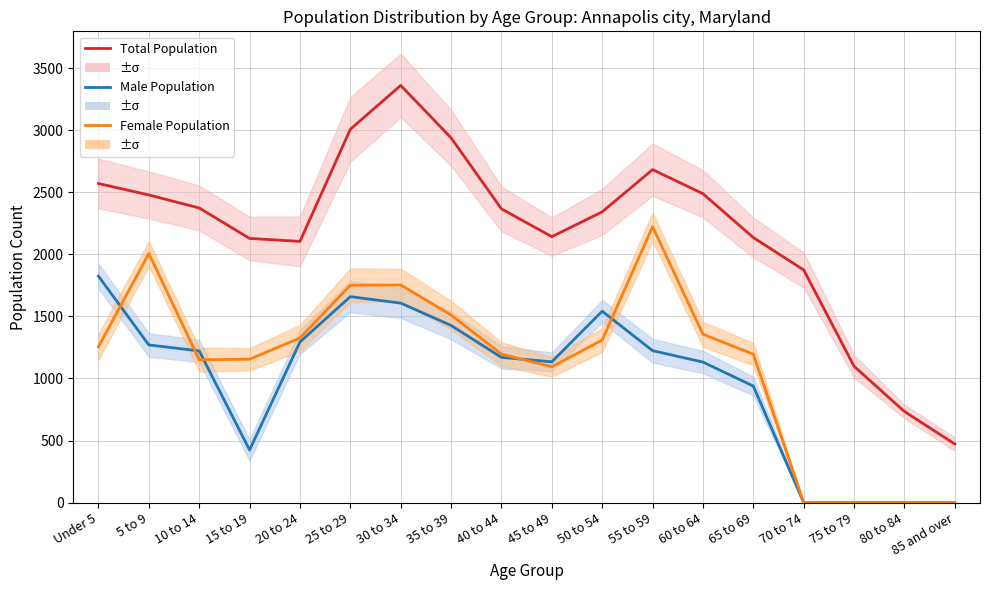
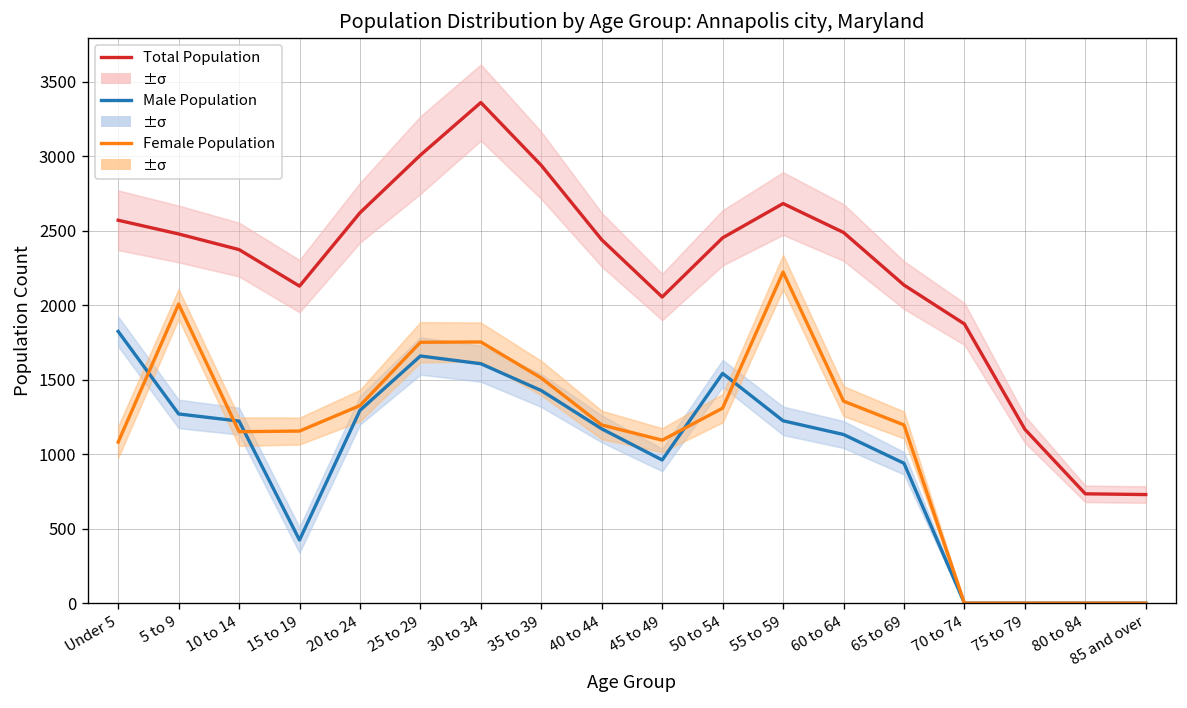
  {
    "Total Population": {
      "Under 5": 2570,
      "5 to 9": 2480,
      "10 to 14": 2370,
      "15 to 19": 2130,
-     "20 to 24": 2100,
+     "20 to 24": 2620,
      "25 to 29": 3010,
      "30 to 34": 3360,
      "35 to 39": 2940,
-     "40 to 44": 2370,
-     "45 to 49": 2140,
-     "50 to 54": 2340,
+     "40 to 44": 2440,
+     "45 to 49": 2060,
+     "50 to 54": 2450,
      "55 to 59": 2680,
      "60 to 64": 2490,
      "65 to 69": 2140,
      "70 to 74": 1870,
-     "75 to 79": 1100,
+     "75 to 79": 1170,
      "80 to 84": 730,
-     "85 and over": 470
+     "85 and over": 730
    },
    "Male Population": {
      "Under 5": 1820,
      "5 to 9": 1270,
      "10 to 14": 1220,
      "15 to 19": 420,
      "20 to 24": 1290,
      "25 to 29": 1660,
      "30 to 34": 1610,
      "35 to 39": 1430,
      "40 to 44": 1170,
-     "45 to 49": 1130,
+     "45 to 49": 960,
      "50 to 54": 1540,
      "55 to 59": 1220,
      "60 to 64": 1130,
      "65 to 69": 940
    },
    "Female Population": {
-     "Under 5": 1260,
+     "Under 5": 1080,
      "5 to 9": 2010,
      "10 to 14": 1150,
      "15 to 19": 1160,
      "20 to 24": 1330,
      "25 to 29": 1750,
      "30 to 34": 1750,
      "35 to 39": 1510,
      "40 to 44": 1200,
      "45 to 49": 1090,
      "50 to 54": 1310,
      "55 to 59": 2220,
      "60 to 64": 1360,
      "65 to 69": 1200
    }
  }
